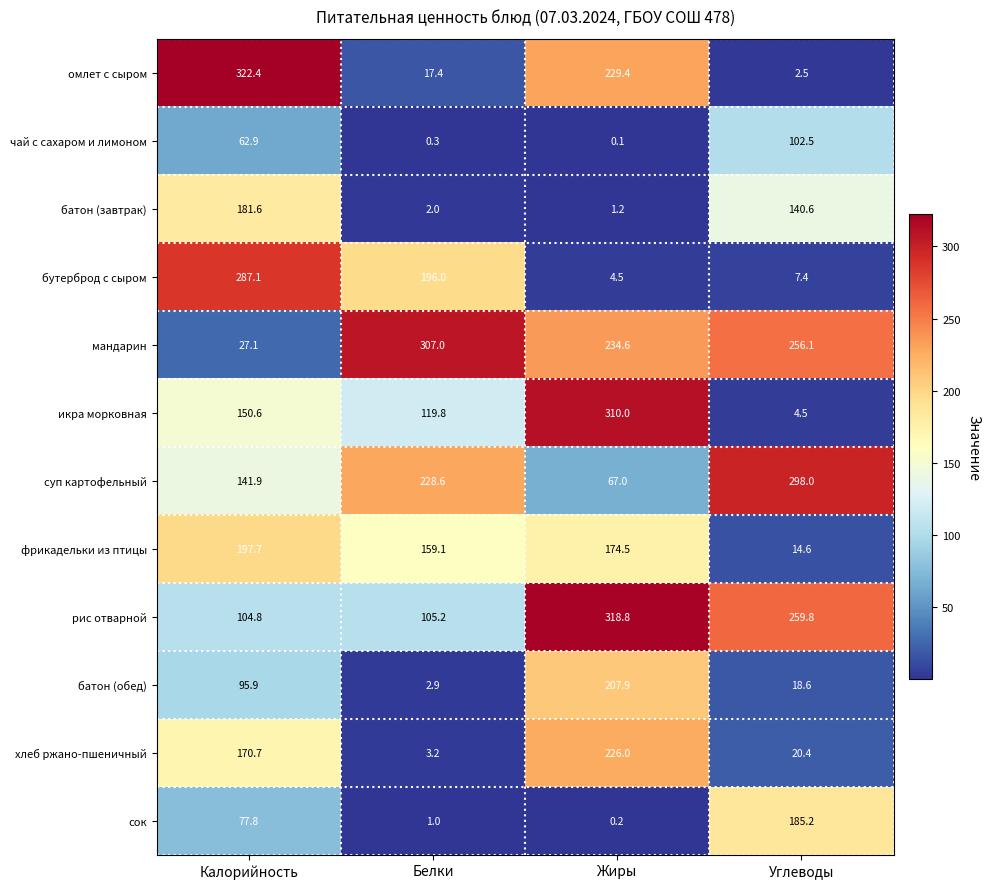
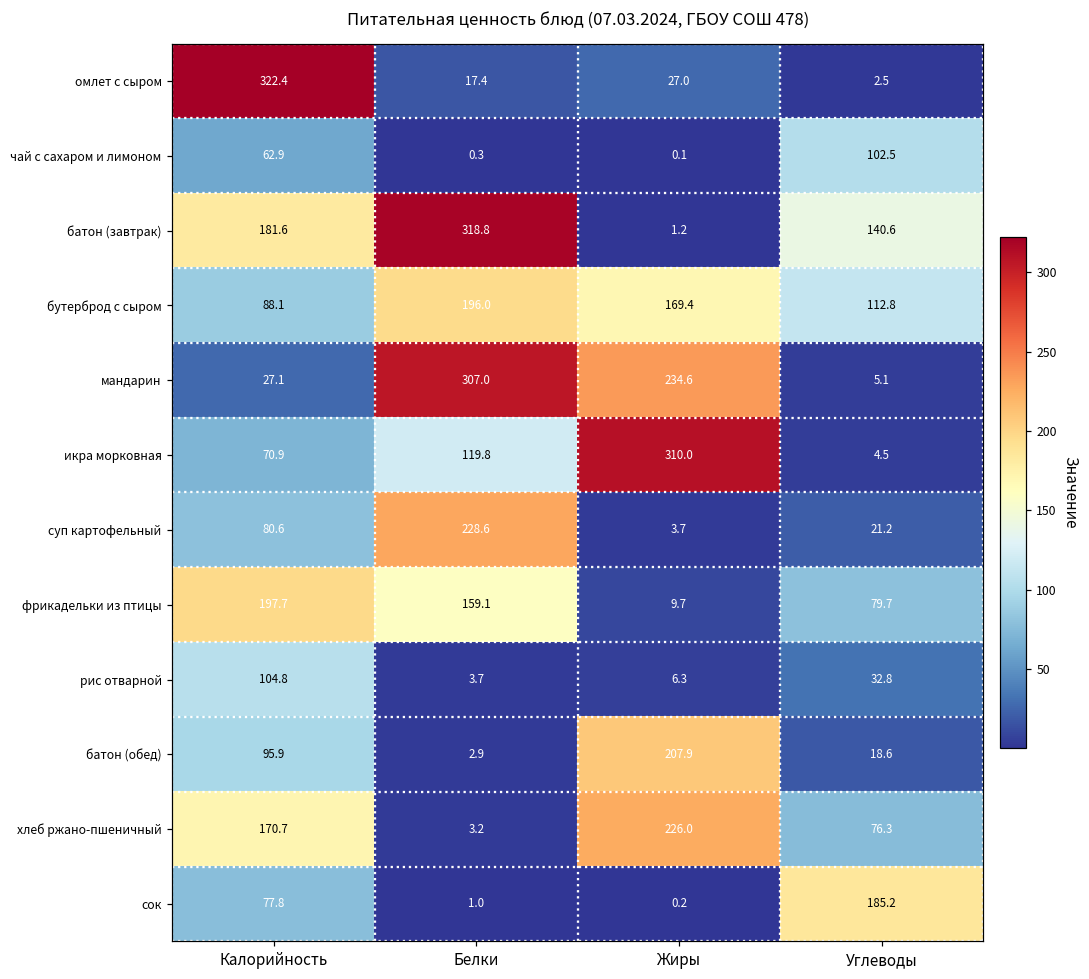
  {
    "омлет с сыром": {
      "Калорийность": 322.4,
      "Белки": 17.4,
-     "Жиры": 229.4,
+     "Жиры": 27.0,
      "Углеводы": 2.5
    },
    "чай с сахаром и лимоном": {
      "Калорийность": 62.9,
      "Белки": 0.3,
      "Жиры": 0.1,
      "Углеводы": 102.5
    },
    "батон (завтрак)": {
      "Калорийность": 181.6,
-     "Белки": 2.0,
+     "Белки": 318.8,
      "Жиры": 1.2,
      "Углеводы": 140.6
    },
    "бутерброд с сыром": {
-     "Калорийность": 287.1,
+     "Калорийность": 88.1,
      "Белки": 196.0,
-     "Жиры": 4.5,
-     "Углеводы": 7.4
+     "Жиры": 169.4,
+     "Углеводы": 112.8
    },
    "мандарин": {
      "Калорийность": 27.1,
      "Белки": 307.0,
      "Жиры": 234.6,
-     "Углеводы": 256.1
+     "Углеводы": 5.1
    },
    "икра морковная": {
-     "Калорийность": 150.6,
+     "Калорийность": 70.9,
      "Белки": 119.8,
      "Жиры": 310.0,
      "Углеводы": 4.5
    },
    "суп картофельный": {
-     "Калорийность": 141.9,
+     "Калорийность": 80.6,
      "Белки": 228.6,
-     "Жиры": 67.0,
-     "Углеводы": 298.0
+     "Жиры": 3.7,
+     "Углеводы": 21.2
    },
    "фрикадельки из птицы": {
      "Калорийность": 197.7,
      "Белки": 159.1,
-     "Жиры": 174.5,
-     "Углеводы": 14.6
+     "Жиры": 9.7,
+     "Углеводы": 79.7
    },
    "рис отварной": {
      "Калорийность": 104.8,
-     "Белки": 105.2,
-     "Жиры": 318.8,
-     "Углеводы": 259.8
+     "Белки": 3.7,
+     "Жиры": 6.3,
+     "Углеводы": 32.8
    },
    "батон (обед)": {
      "Калорийность": 95.9,
      "Белки": 2.9,
      "Жиры": 207.9,
      "Углеводы": 18.6
    },
    "хлеб ржано-пшеничный": {
      "Калорийность": 170.7,
      "Белки": 3.2,
      "Жиры": 226.0,
-     "Углеводы": 20.4
+     "Углеводы": 76.3
    },
    "сок": {
      "Калорийность": 77.8,
      "Белки": 1.0,
      "Жиры": 0.2,
      "Углеводы": 185.2
    }
  }
